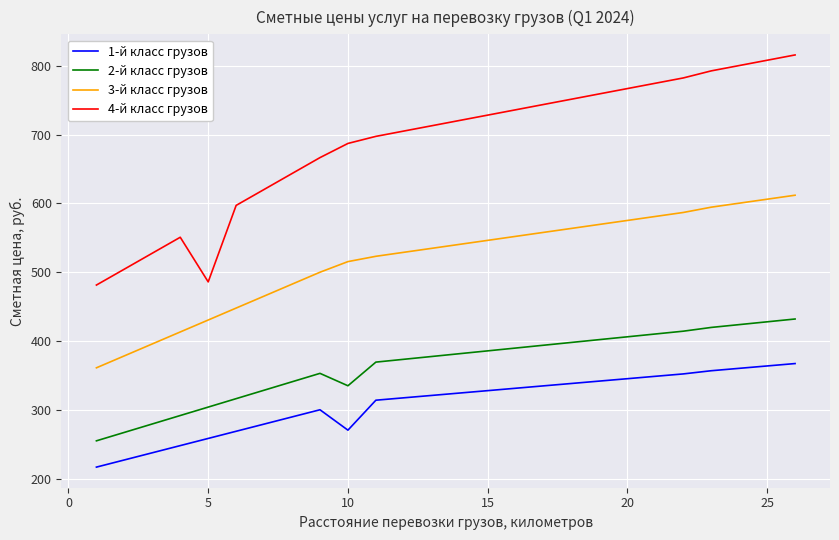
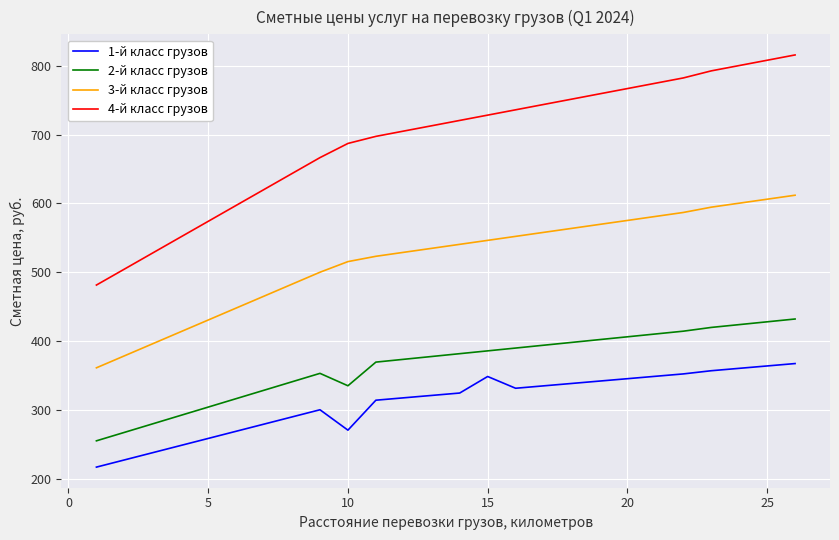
  {
    "1-й класс грузов": {
      "5": 260,
      "10": 270,
-     "15": 330,
+     "15": 350,
      "20": 350,
      "25": 360
    },
    "2-й класс грузов": {
      "5": 300,
      "10": 330,
      "15": 390,
      "20": 410,
      "25": 430
    },
    "3-й класс грузов": {
      "5": 430,
      "10": 520,
      "15": 550,
      "20": 580,
      "25": 610
    },
    "4-й класс грузов": {
-     "5": 490,
+     "5": 570,
      "10": 690,
      "15": 730,
      "20": 770,
      "25": 810
    }
  }
